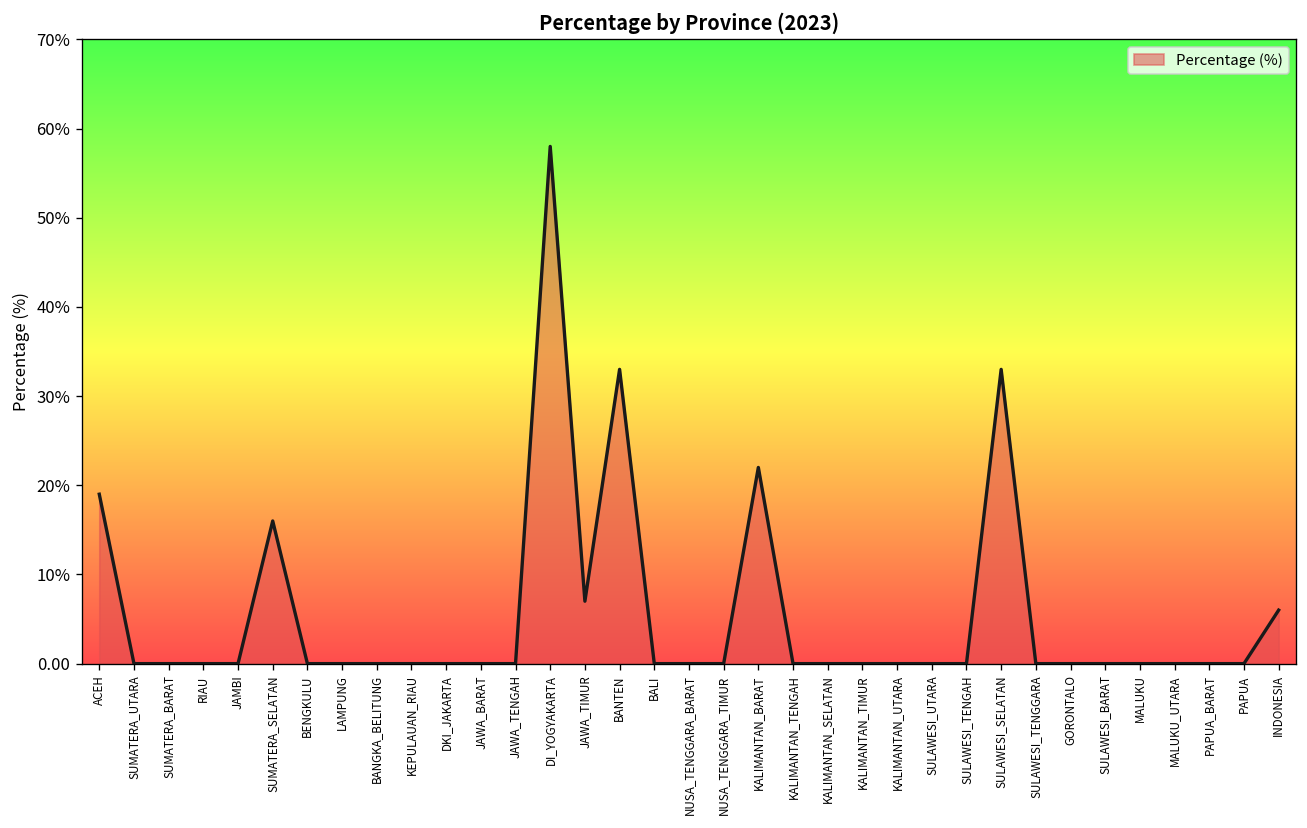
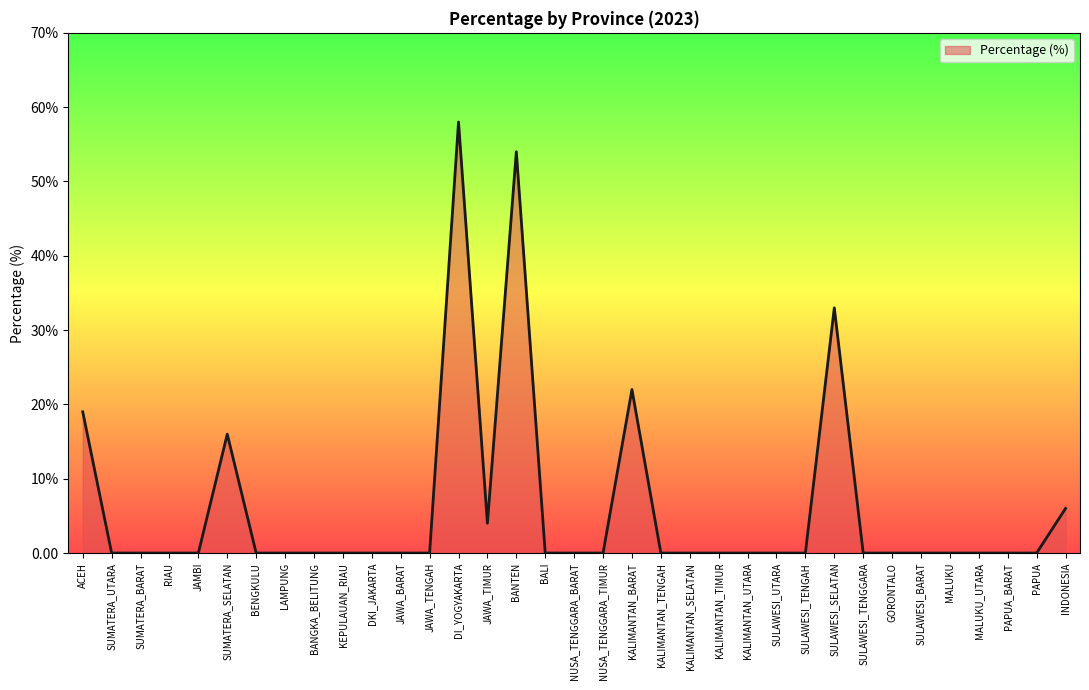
  {
    "ACEH": "19%",
    "SUMATERA_UTARA": "0%",
    "SUMATERA_BARAT": "0%",
    "RIAU": "0%",
    "JAMBI": "0%",
    "SUMATERA_SELATAN": "16%",
    "BENGKULU": "0%",
    "LAMPUNG": "0%",
    "BANGKA_BELITUNG": "0%",
    "KEPULAUAN_RIAU": "0%",
    "DKI_JAKARTA": "0%",
    "JAWA_BARAT": "0%",
    "JAWA_TENGAH": "0%",
    "DI_YOGYAKARTA": "58%",
-   "JAWA_TIMUR": "7%",
-   "BANTEN": "33%",
+   "JAWA_TIMUR": "4%",
+   "BANTEN": "54%",
    "BALI": "0%",
    "NUSA_TENGGARA_BARAT": "0%",
    "NUSA_TENGGARA_TIMUR": "0%",
    "KALIMANTAN_BARAT": "22%",
    "KALIMANTAN_TENGAH": "0%",
    "KALIMANTAN_SELATAN": "0%",
    "KALIMANTAN_TIMUR": "0%",
    "KALIMANTAN_UTARA": "0%",
    "SULAWESI_UTARA": "0%",
    "SULAWESI_TENGAH": "0%",
    "SULAWESI_SELATAN": "33%",
    "SULAWESI_TENGGARA": "0%",
    "GORONTALO": "0%",
    "SULAWESI_BARAT": "0%",
    "MALUKU": "0%",
    "MALUKU_UTARA": "0%",
    "PAPUA_BARAT": "0%",
    "PAPUA": "0%",
    "INDONESIA": "6%"
  }
